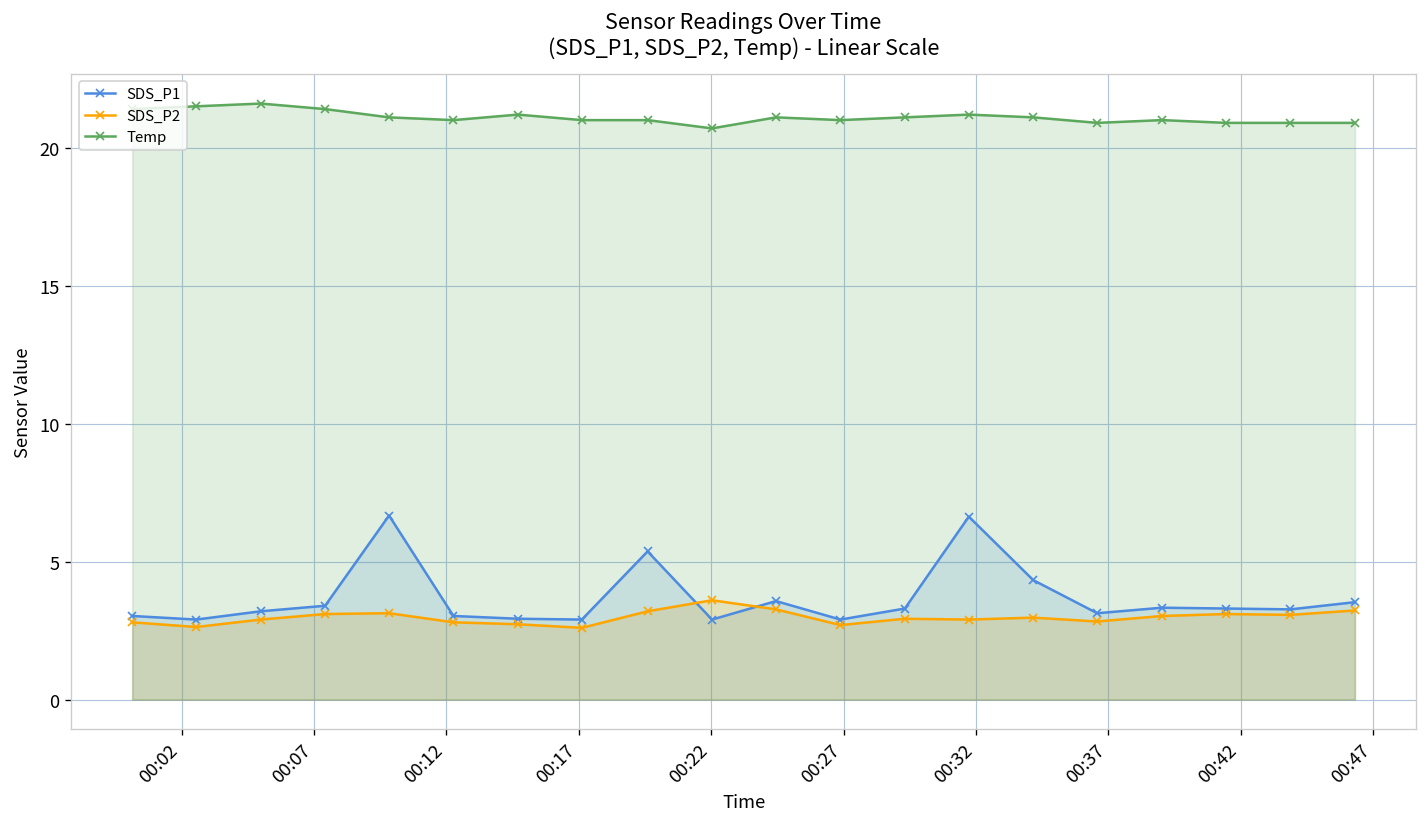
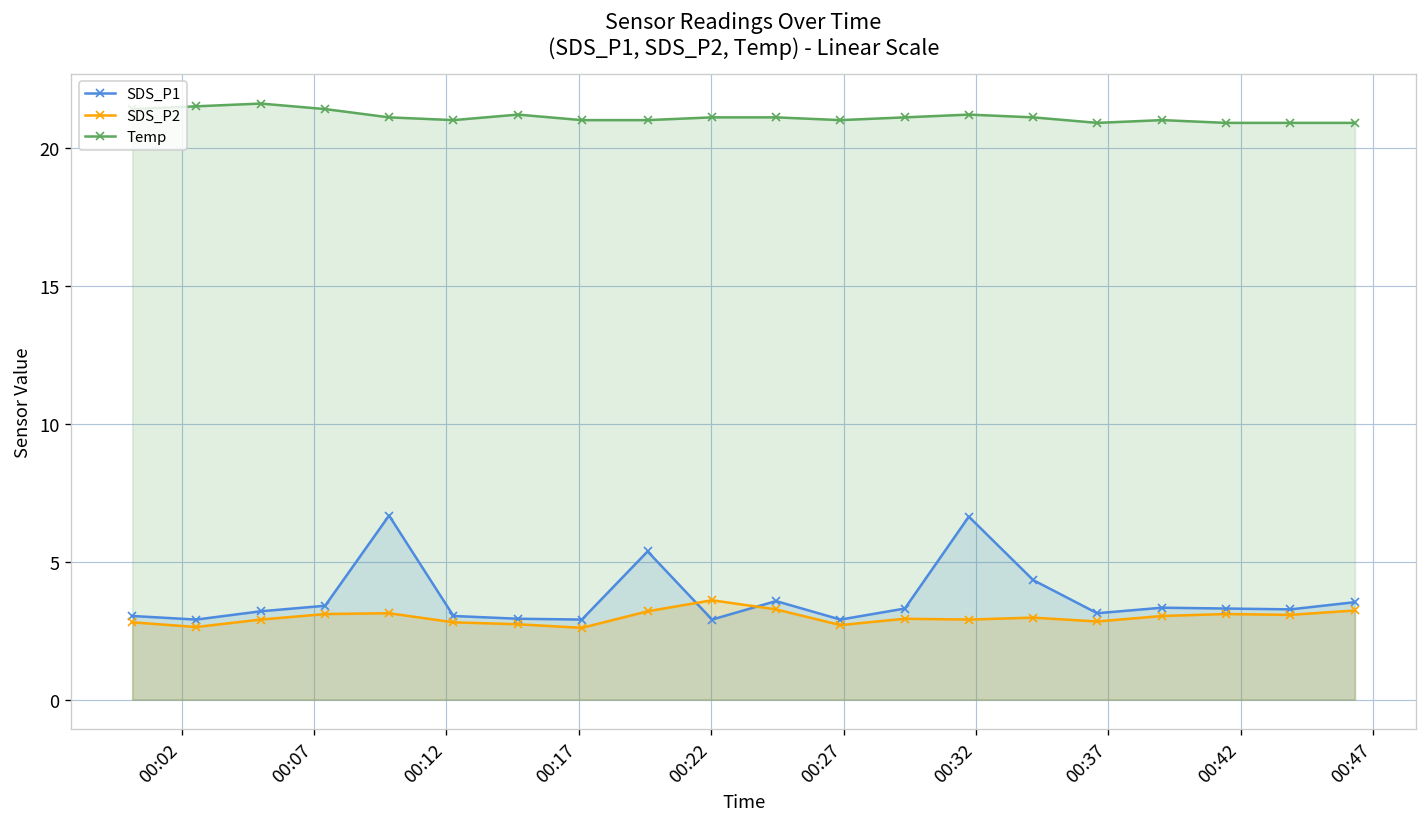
  {
    "SDS_P1": {
      "00:22": 2.9
    },
    "SDS_P2": {
      "00:22": 3.6
    },
    "Temp": {
-     "00:22": 20.7
+     "00:22": 21.1
    }
  }
